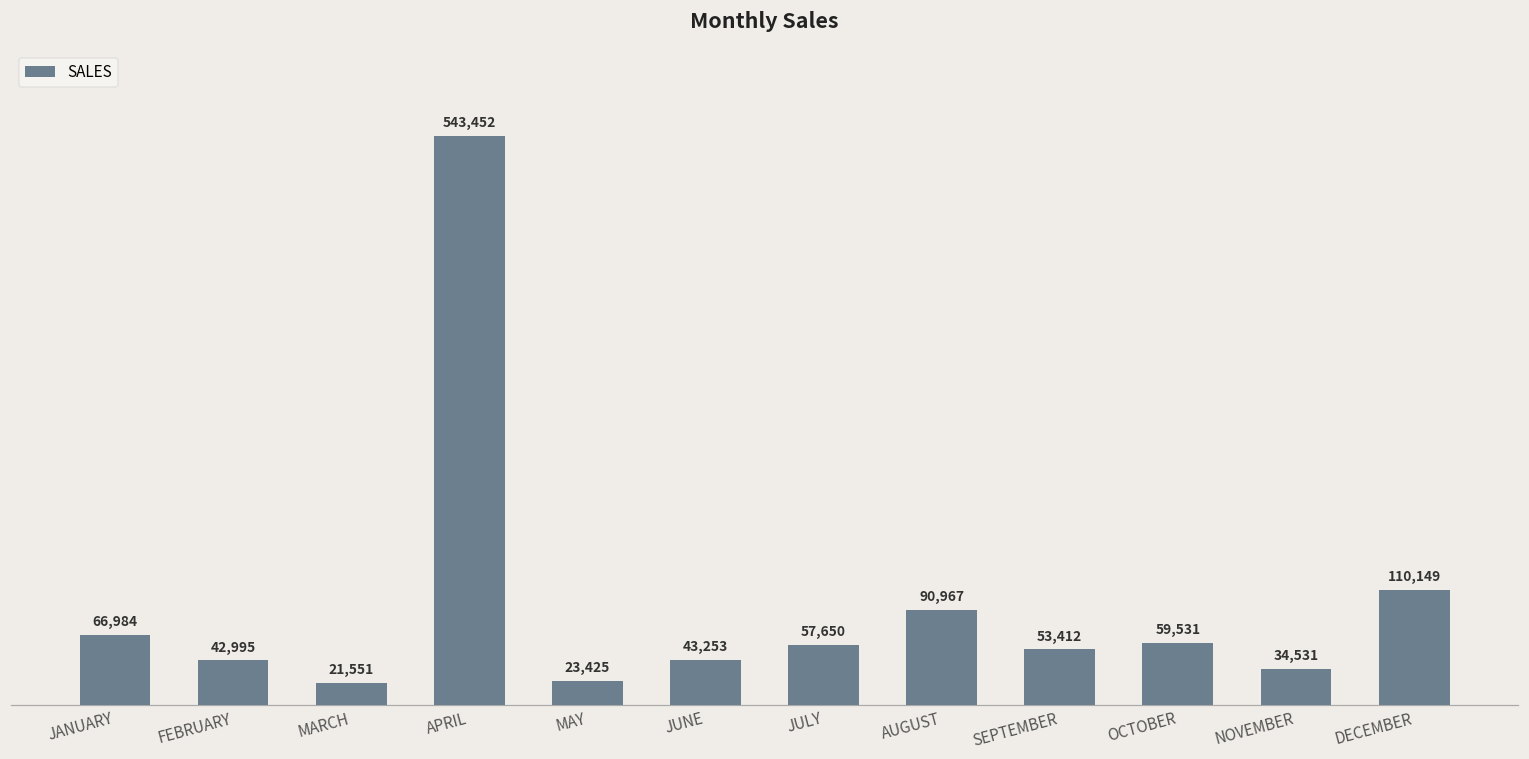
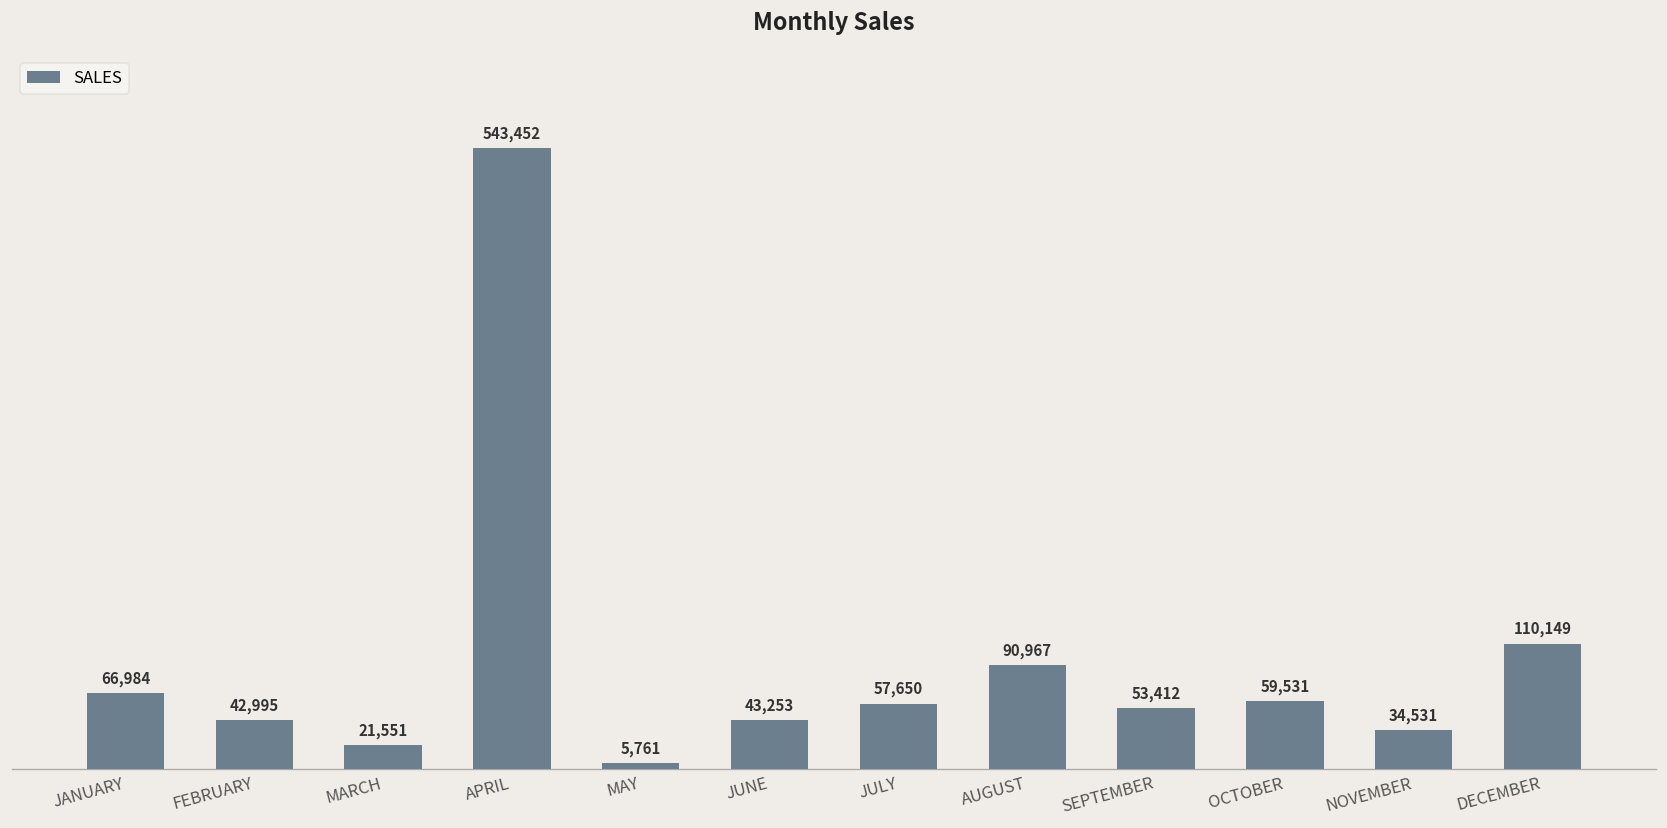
  {
    "JANUARY": "66,984",
    "FEBRUARY": "42,995",
    "MARCH": "21,551",
    "APRIL": "543,452",
-   "MAY": "23,425",
+   "MAY": "5,761",
    "JUNE": "43,253",
    "JULY": "57,650",
    "AUGUST": "90,967",
    "SEPTEMBER": "53,412",
    "OCTOBER": "59,531",
    "NOVEMBER": "34,531",
    "DECEMBER": "110,149"
  }
